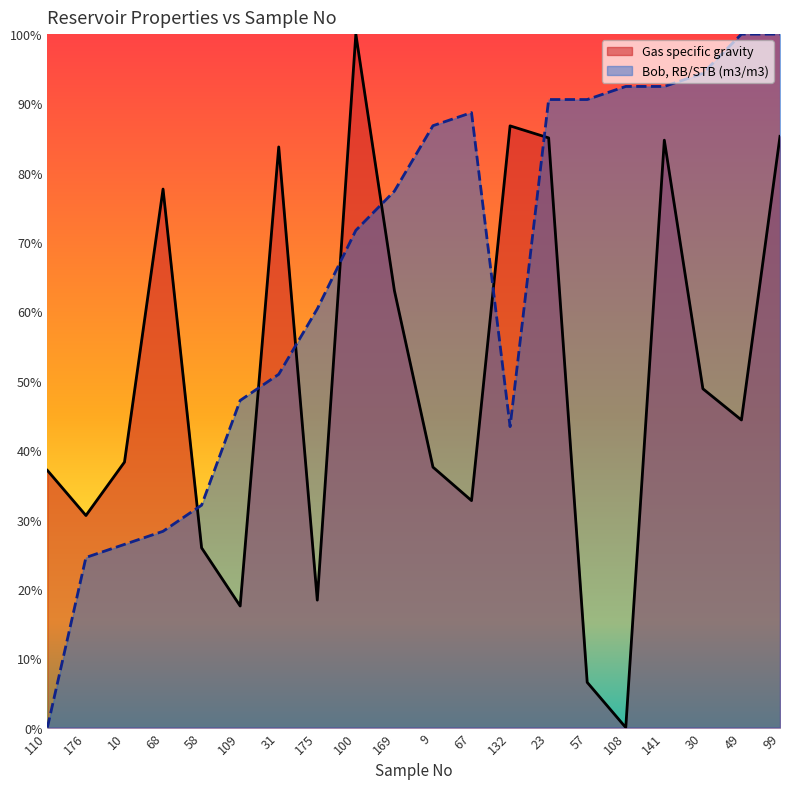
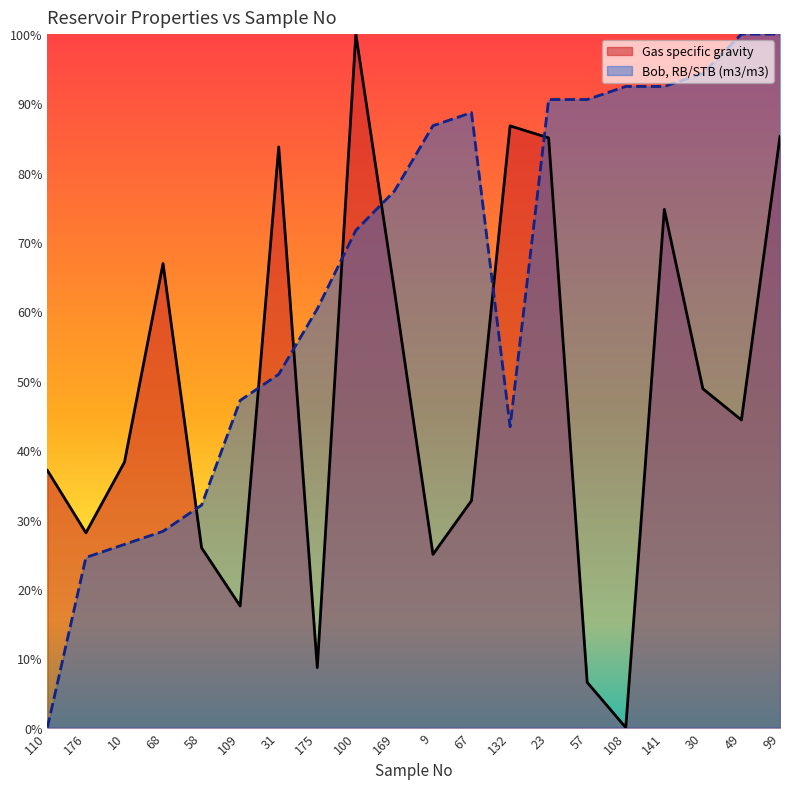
  {
    "Gas specific gravity": {
      "110": "37%",
-     "176": "31%",
+     "176": "28%",
      "10": "38%",
-     "68": "78%",
+     "68": "67%",
      "58": "26%",
      "109": "18%",
      "31": "84%",
-     "175": "18%",
+     "175": "9%",
      "100": "100%",
      "169": "63%",
-     "9": "38%",
+     "9": "25%",
      "67": "33%",
      "132": "87%",
      "23": "85%",
      "57": "7%",
      "108": "0%",
-     "141": "85%",
+     "141": "75%",
      "30": "49%",
      "49": "44%",
      "99": "85%"
    },
    "Bob, RB/STB (m3/m3)": {
      "110": "0%",
      "176": "25%",
      "10": "26%",
      "68": "28%",
      "58": "32%",
      "109": "47%",
      "31": "51%",
      "175": "60%",
      "100": "72%",
      "169": "77%",
      "9": "87%",
      "67": "89%",
      "132": "43%",
      "23": "91%",
      "57": "91%",
      "108": "92%",
      "141": "92%",
      "49": "100%",
      "99": "100%"
    }
  }
